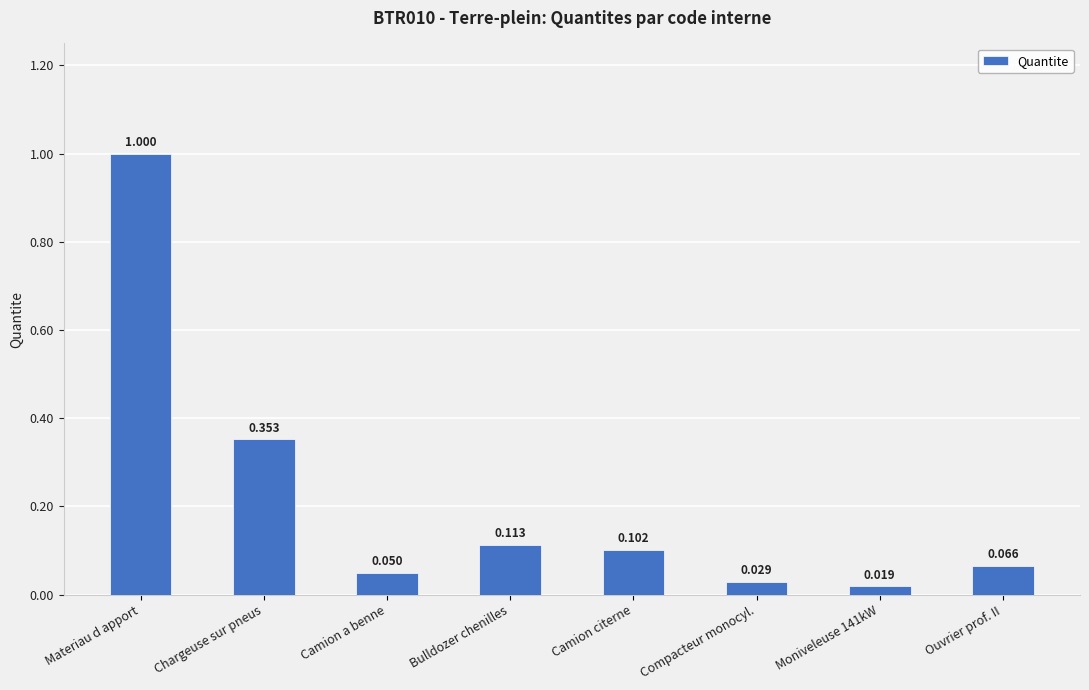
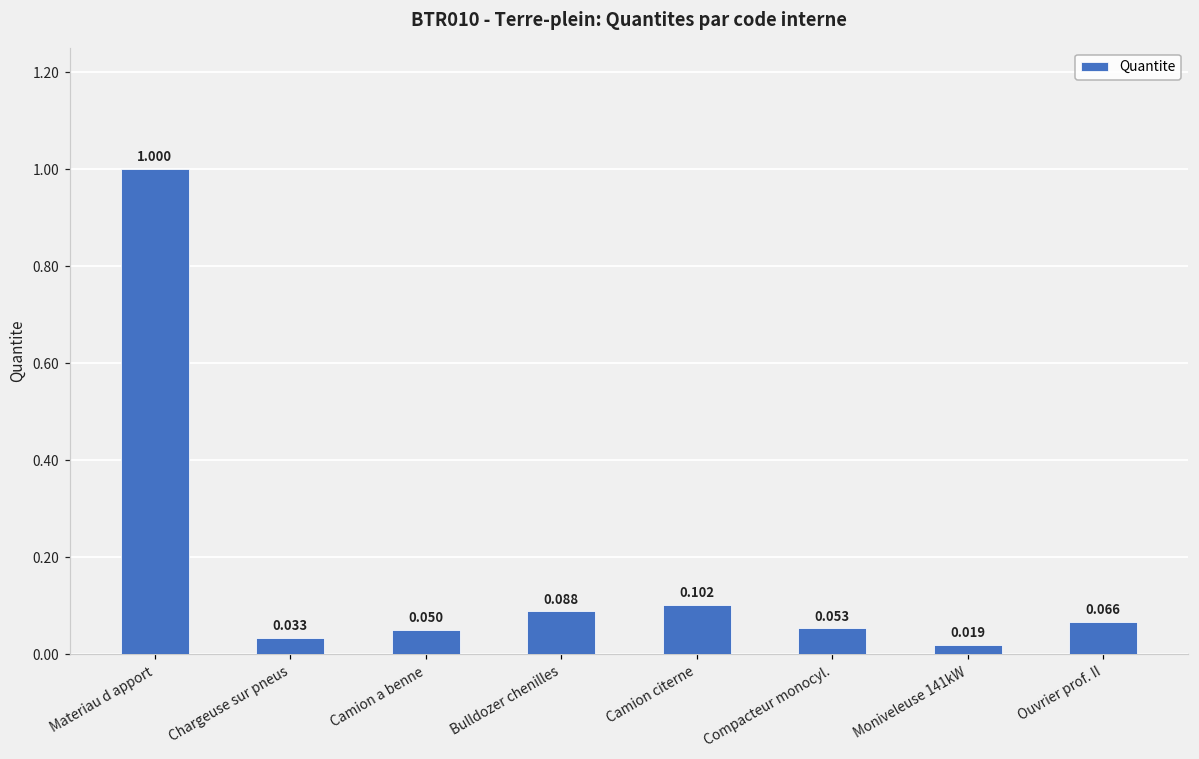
  {
    "Materiau d apport": 1.000,
-   "Chargeuse sur pneus": 0.353,
+   "Chargeuse sur pneus": 0.033,
    "Camion a benne": 0.050,
-   "Bulldozer chenilles": 0.113,
+   "Bulldozer chenilles": 0.088,
    "Camion citerne": 0.102,
-   "Compacteur monocyl.": 0.029,
+   "Compacteur monocyl.": 0.053,
    "Moniveleuse 141kW": 0.019,
    "Ouvrier prof. II": 0.066
  }
